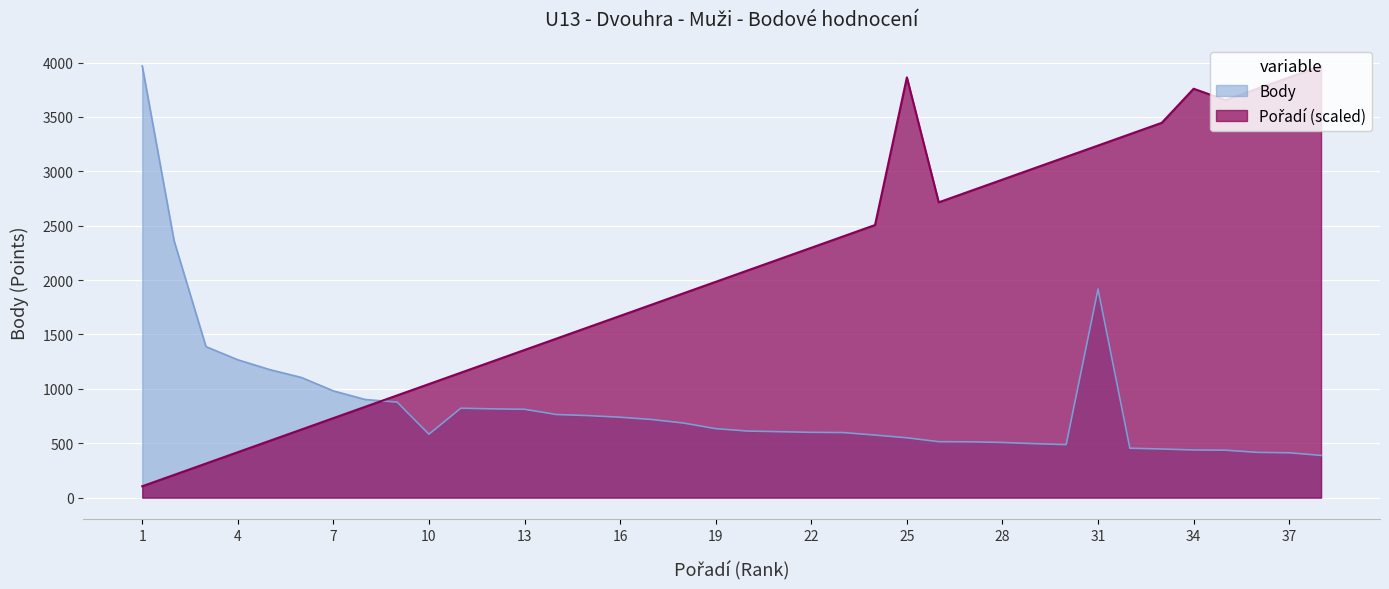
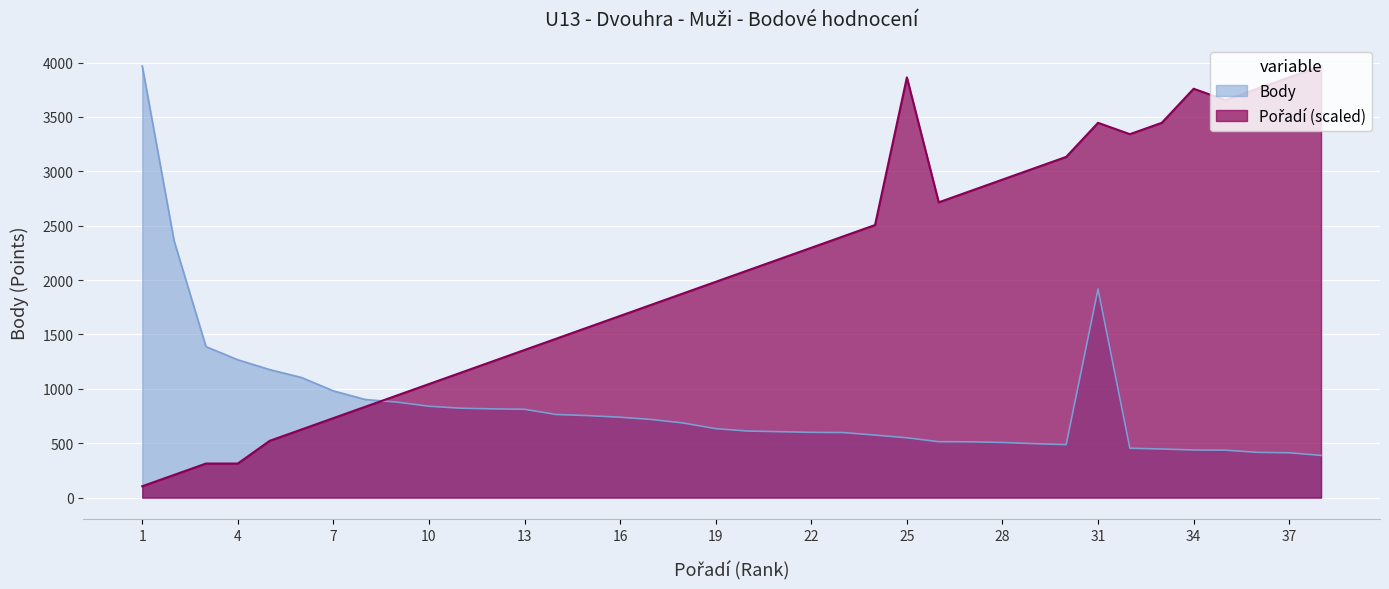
  {
    "Body": {
      "1": 3970,
      "4": 1270,
      "7": 980,
-     "10": 580,
+     "10": 840,
      "13": 810,
      "16": 740,
      "19": 630,
      "22": 600,
      "25": 550,
      "28": 510,
      "31": 1920,
      "34": 440,
      "37": 410
    },
    "Pořadí (scaled)": {
      "1": 100,
-     "4": 420,
+     "4": 310,
      "7": 730,
      "10": 1040,
      "13": 1360,
      "16": 1670,
      "19": 1980,
      "22": 2300,
      "25": 3860,
      "28": 2920,
-     "31": 3240,
+     "31": 3450,
      "34": 3760
    }
  }
